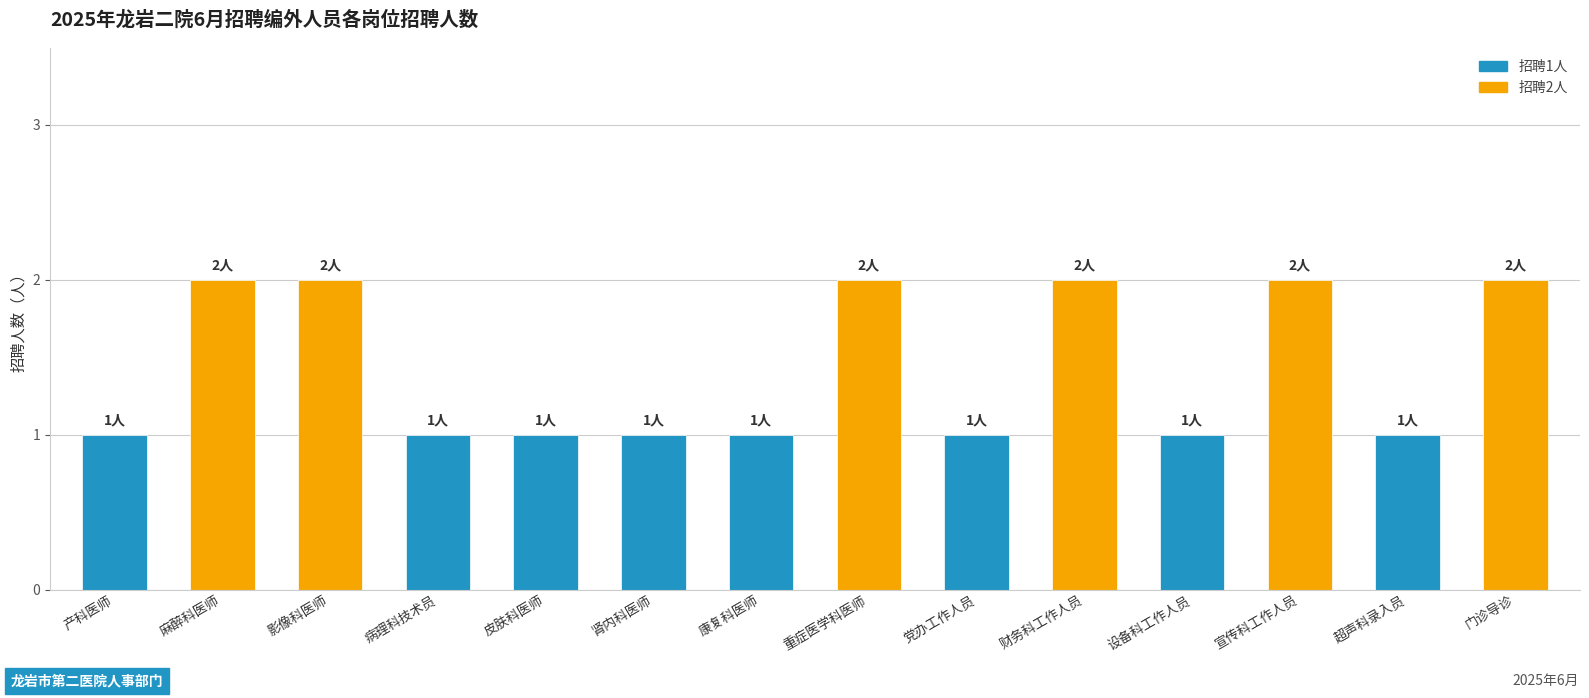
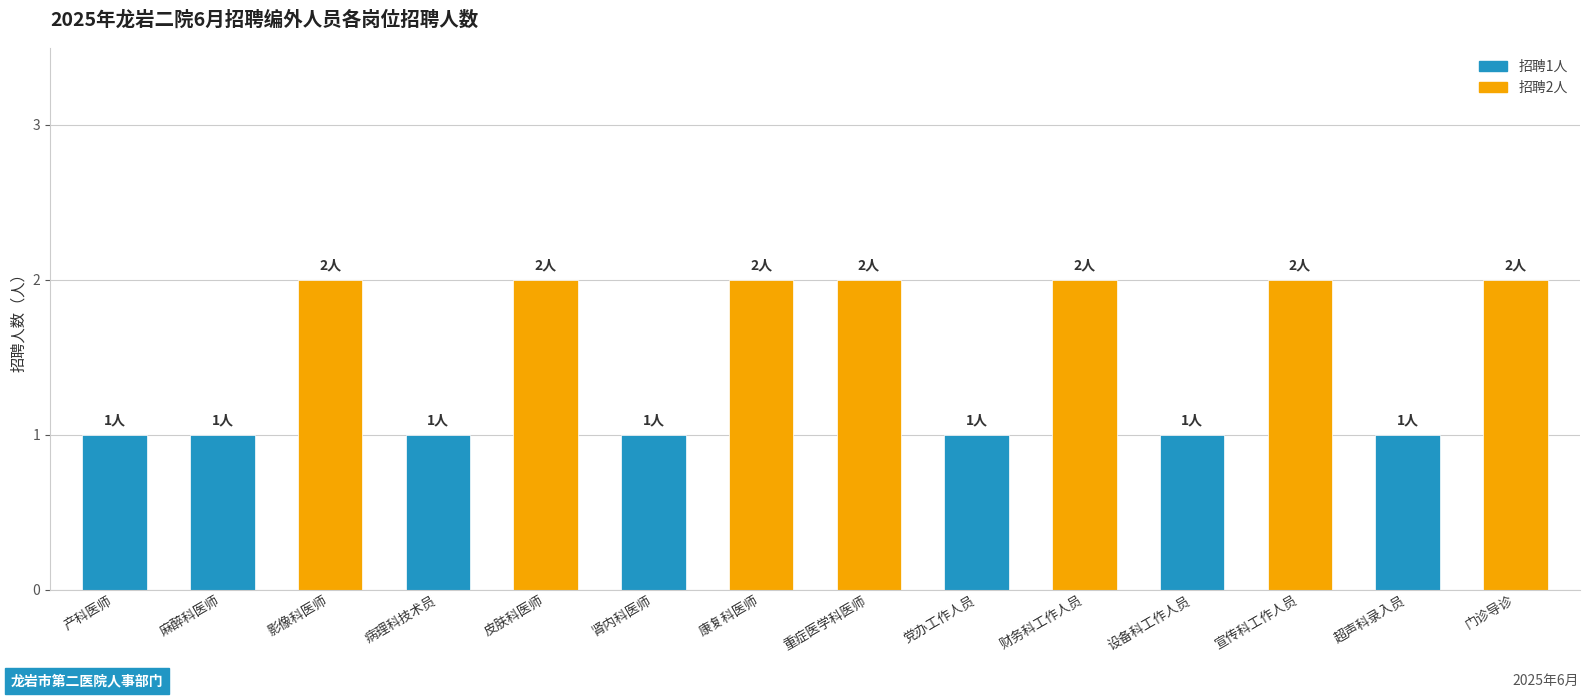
  {
    "产科医师": "1人",
-   "麻醉科医师": "2人",
+   "麻醉科医师": "1人",
    "影像科医师": "2人",
    "病理科技术员": "1人",
-   "皮肤科医师": "1人",
+   "皮肤科医师": "2人",
    "肾内科医师": "1人",
-   "康复科医师": "1人",
+   "康复科医师": "2人",
    "重症医学科医师": "2人",
    "党办工作人员": "1人",
    "财务科工作人员": "2人",
    "设备科工作人员": "1人",
    "宣传科工作人员": "2人",
    "超声科录入员": "1人",
    "门诊导诊": "2人"
  }
